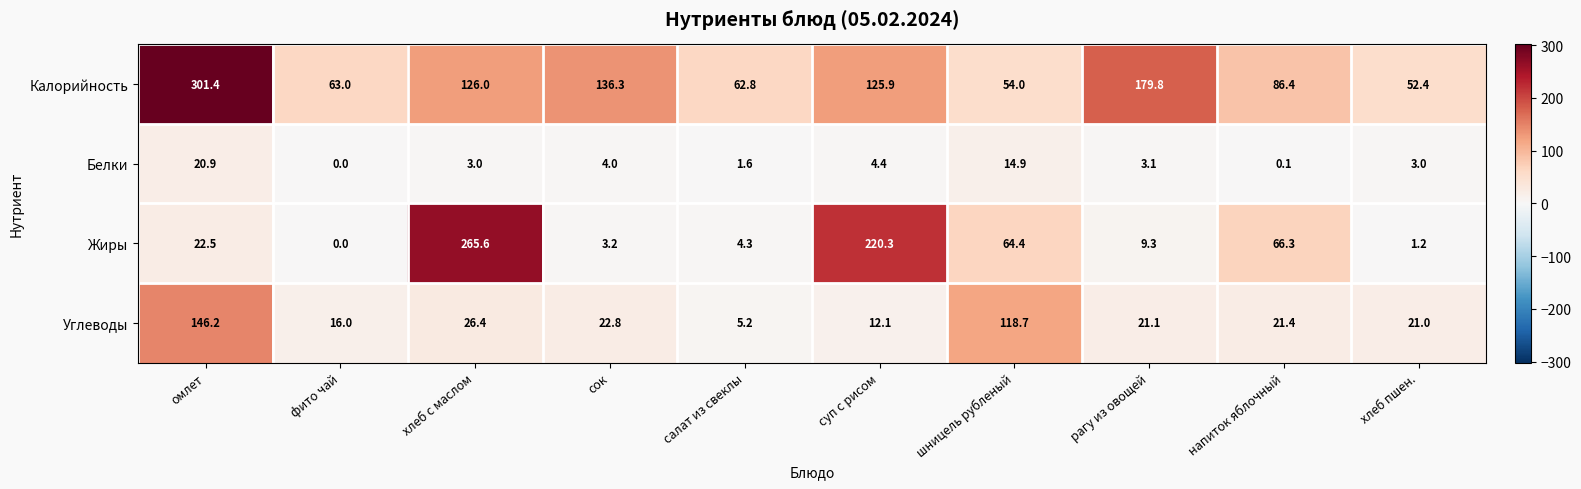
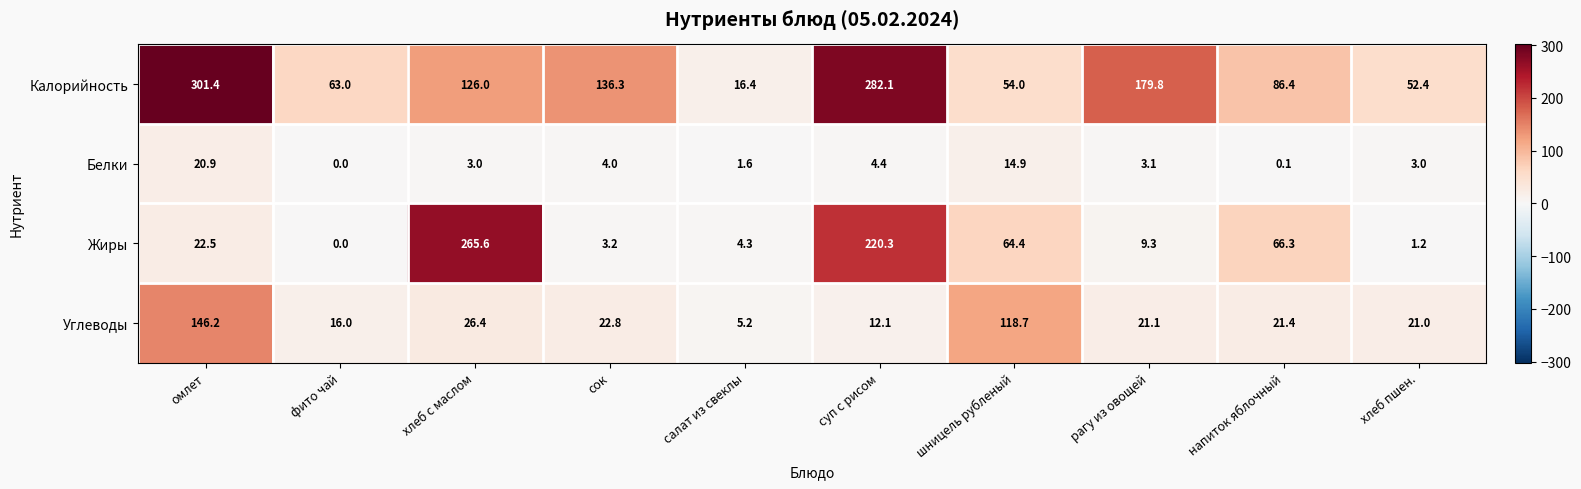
  {
    "Калорийность": {
      "омлет": 301.4,
      "фито чай": 63.0,
      "хлеб с маслом": 126.0,
      "сок": 136.3,
-     "салат из свеклы": 62.8,
-     "суп с рисом": 125.9,
+     "салат из свеклы": 16.4,
+     "суп с рисом": 282.1,
      "шницель рубленый": 54.0,
      "рагу из овощей": 179.8,
      "напиток яблочный": 86.4,
      "хлеб пшен.": 52.4
    },
    "Белки": {
      "омлет": 20.9,
      "фито чай": 0.0,
      "хлеб с маслом": 3.0,
      "сок": 4.0,
      "салат из свеклы": 1.6,
      "суп с рисом": 4.4,
      "шницель рубленый": 14.9,
      "рагу из овощей": 3.1,
      "напиток яблочный": 0.1,
      "хлеб пшен.": 3.0
    },
    "Жиры": {
      "омлет": 22.5,
      "фито чай": 0.0,
      "хлеб с маслом": 265.6,
      "сок": 3.2,
      "салат из свеклы": 4.3,
      "суп с рисом": 220.3,
      "шницель рубленый": 64.4,
      "рагу из овощей": 9.3,
      "напиток яблочный": 66.3,
      "хлеб пшен.": 1.2
    },
    "Углеводы": {
      "омлет": 146.2,
      "фито чай": 16.0,
      "хлеб с маслом": 26.4,
      "сок": 22.8,
      "салат из свеклы": 5.2,
      "суп с рисом": 12.1,
      "шницель рубленый": 118.7,
      "рагу из овощей": 21.1,
      "напиток яблочный": 21.4,
      "хлеб пшен.": 21.0
    }
  }
